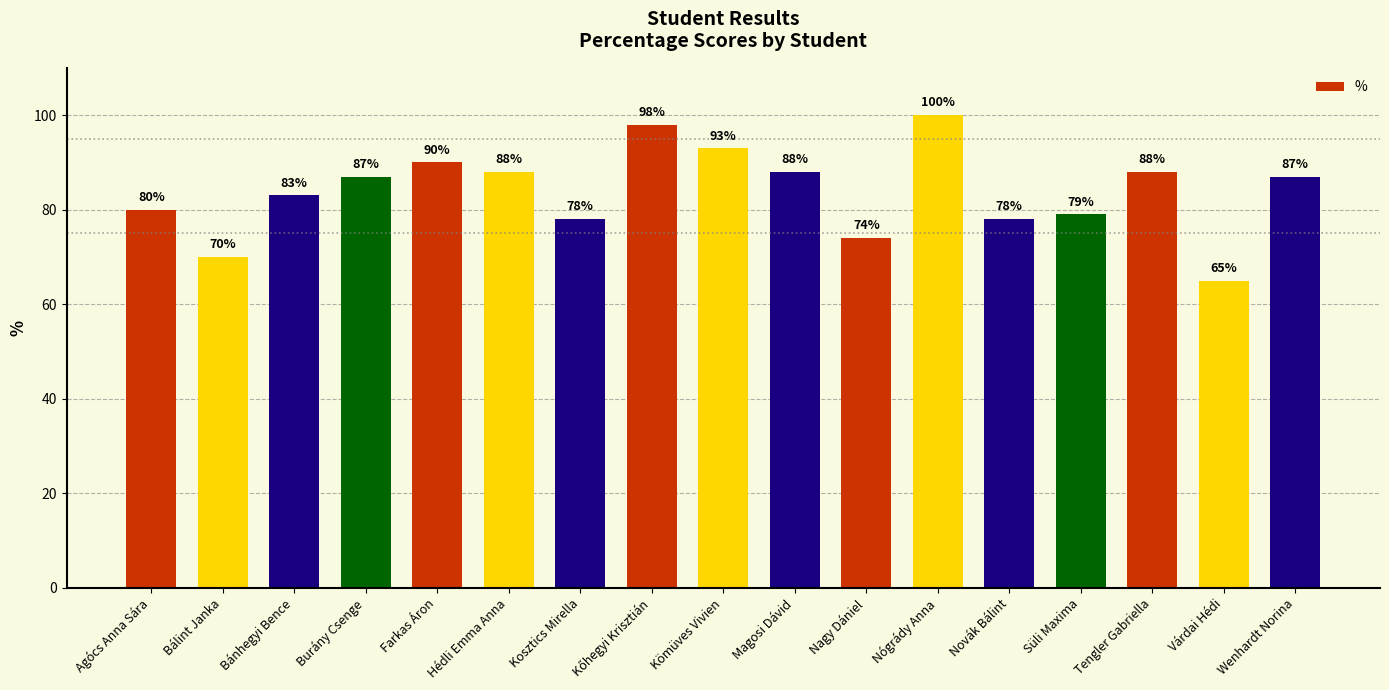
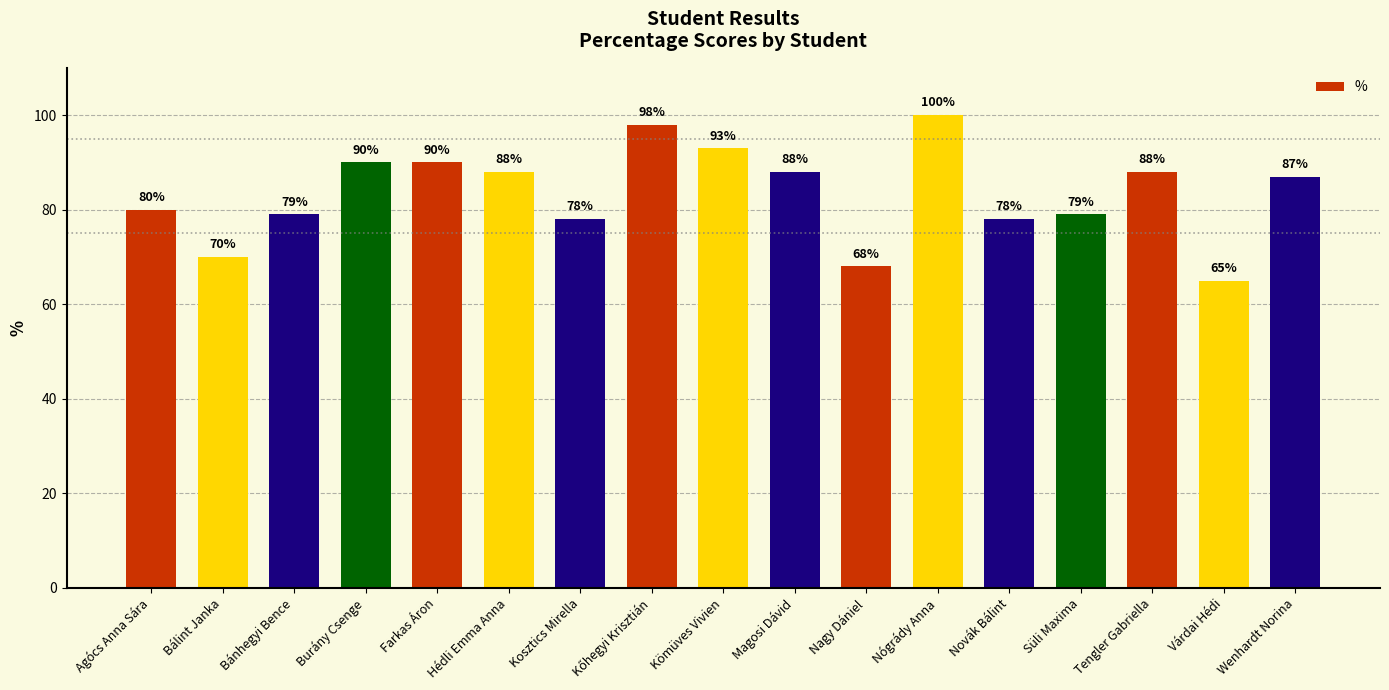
  {
    "Agócs Anna Sára": "80%",
    "Bálint Janka": "70%",
-   "Bánhegyi Bence": "83%",
-   "Burány Csenge": "87%",
+   "Bánhegyi Bence": "79%",
+   "Burány Csenge": "90%",
    "Farkas Áron": "90%",
    "Hédli Emma Anna": "88%",
    "Kosztics Mirella": "78%",
    "Kőhegyi Krisztián": "98%",
    "Kömüves Vivien": "93%",
    "Magosi Dávid": "88%",
-   "Nagy Dániel": "74%",
+   "Nagy Dániel": "68%",
    "Nógrády Anna": "100%",
    "Novák Bálint": "78%",
    "Süli Maxima": "79%",
    "Tengler Gabriella": "88%",
    "Várdai Hédi": "65%",
    "Wenhardt Norina": "87%"
  }
